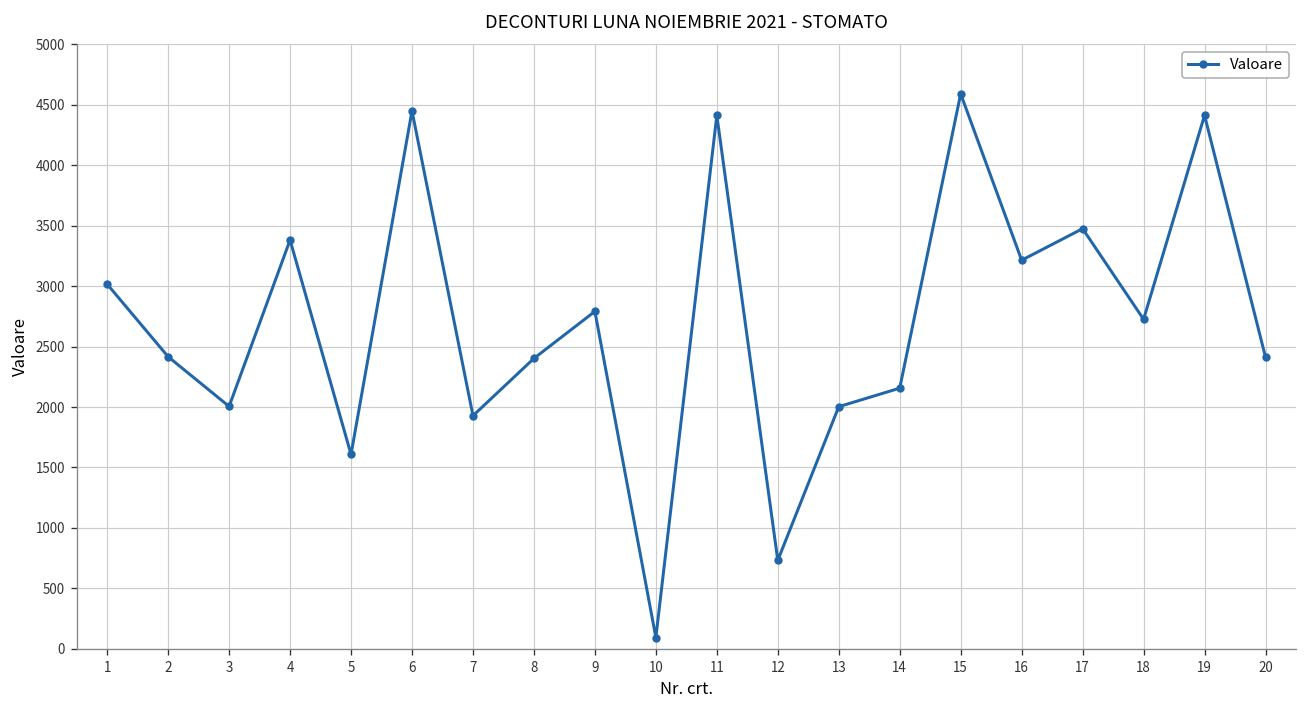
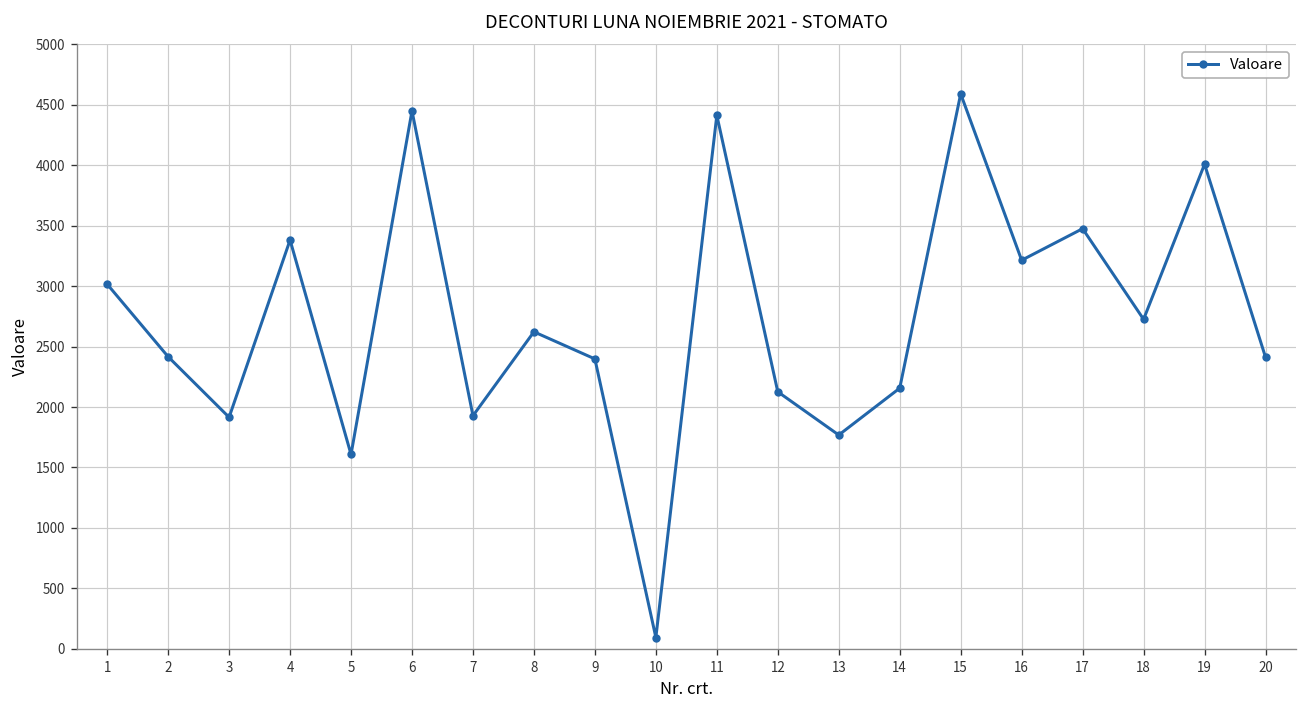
  {
    "1": 3020,
    "2": 2420,
-   "3": 2010,
+   "3": 1920,
    "4": 3380,
    "5": 1610,
    "6": 4450,
    "7": 1930,
-   "8": 2400,
-   "9": 2790,
+   "8": 2620,
+   "9": 2400,
    "10": 90,
    "11": 4410,
-   "12": 730,
-   "13": 2000,
+   "12": 2130,
+   "13": 1770,
    "14": 2160,
    "15": 4590,
    "16": 3210,
    "17": 3480,
    "18": 2730,
-   "19": 4410,
+   "19": 4010,
    "20": 2410
  }
